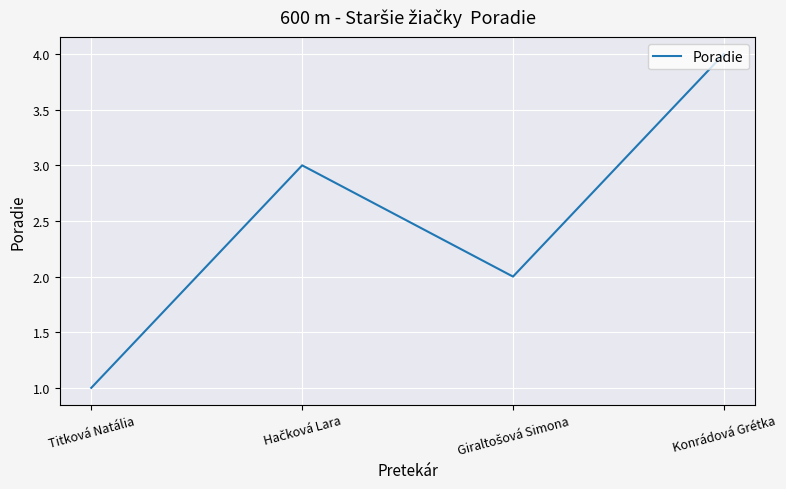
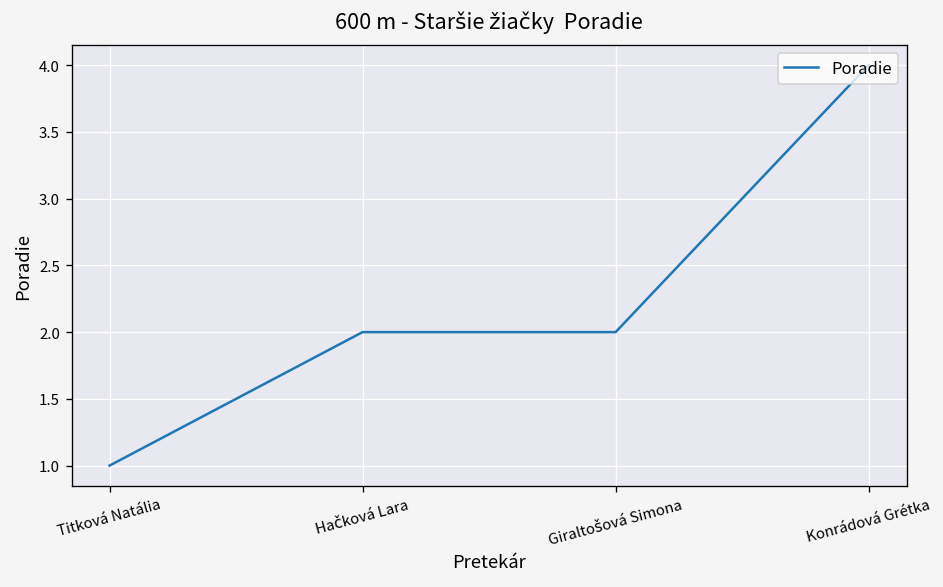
  {
    "Titková Natália": 1,
-   "Hačková Lara": 3,
+   "Hačková Lara": 2,
    "Giraltošová Simona": 2
  }
